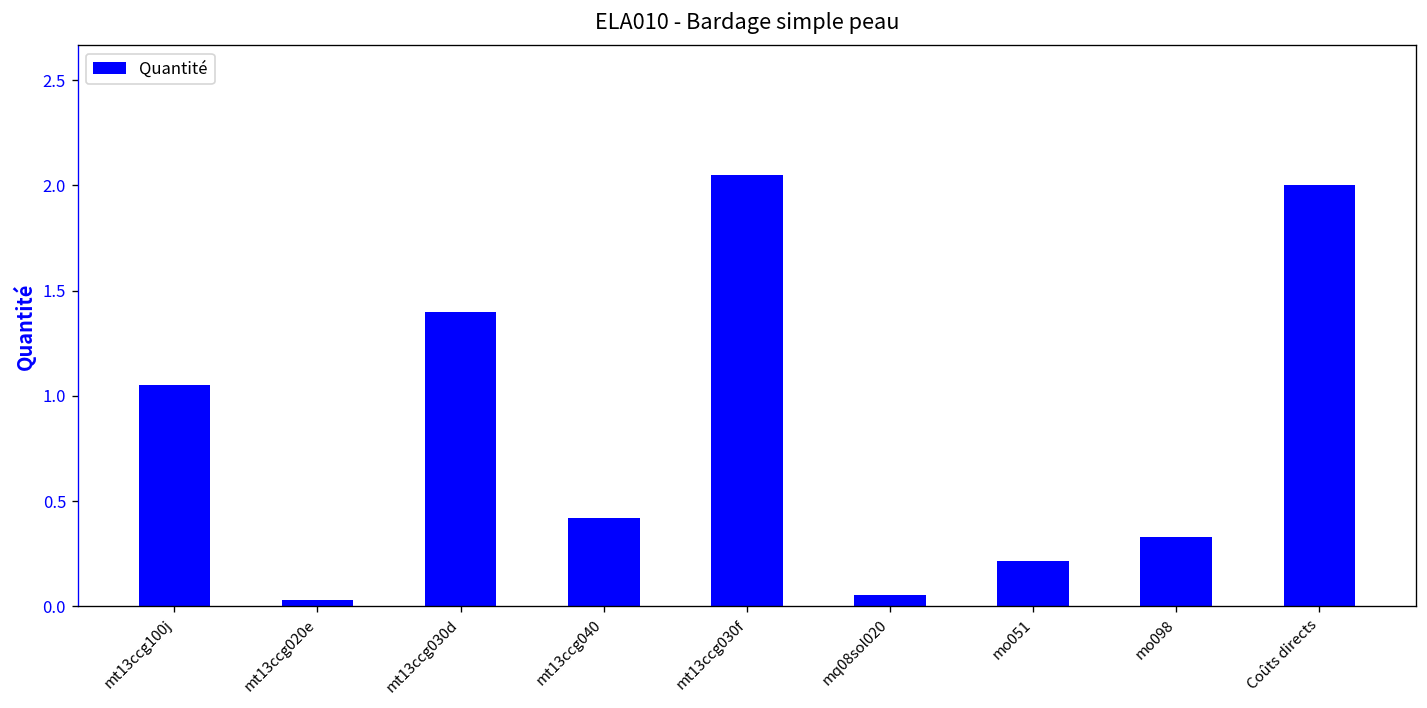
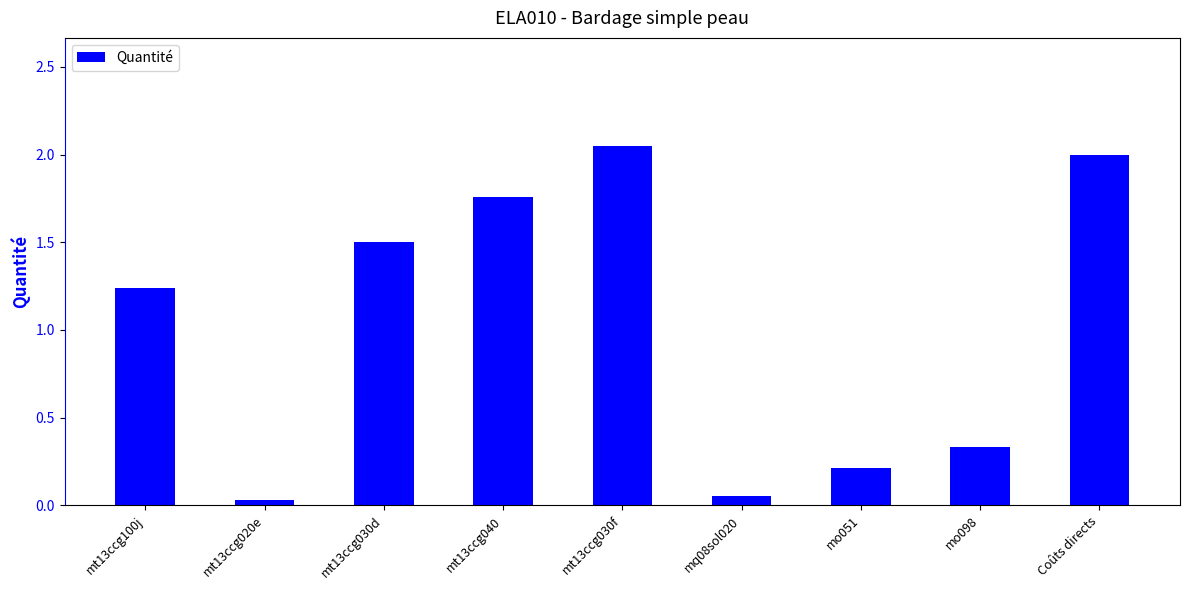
  {
-   "mt13ccg100j": 1.05,
+   "mt13ccg100j": 1.24,
    "mt13ccg020e": 0.03,
-   "mt13ccg030d": 1.4,
-   "mt13ccg040": 0.42,
+   "mt13ccg030d": 1.5,
+   "mt13ccg040": 1.76,
    "mt13ccg030f": 2.05,
    "mq08sol020": 0.05,
    "mo051": 0.22,
    "mo098": 0.33,
    "Coûts directs": 2.00
  }
